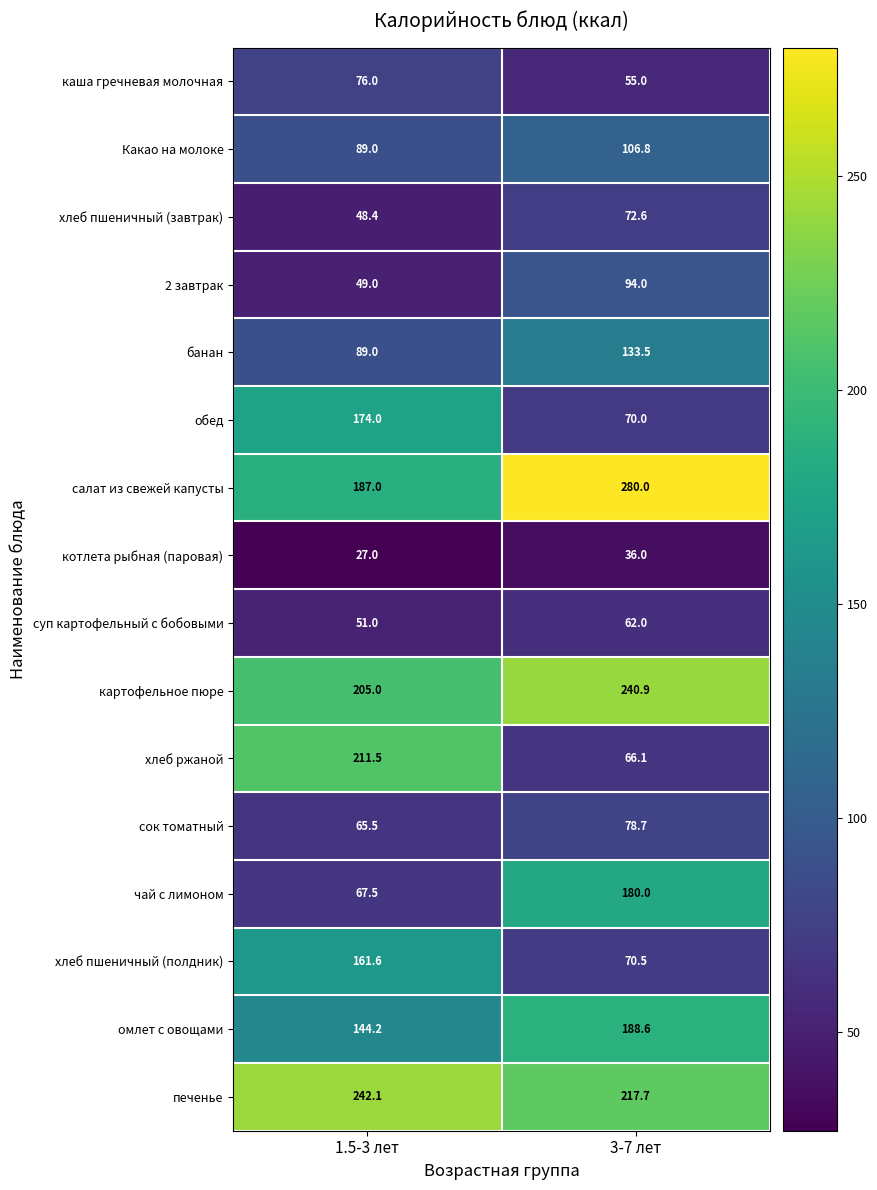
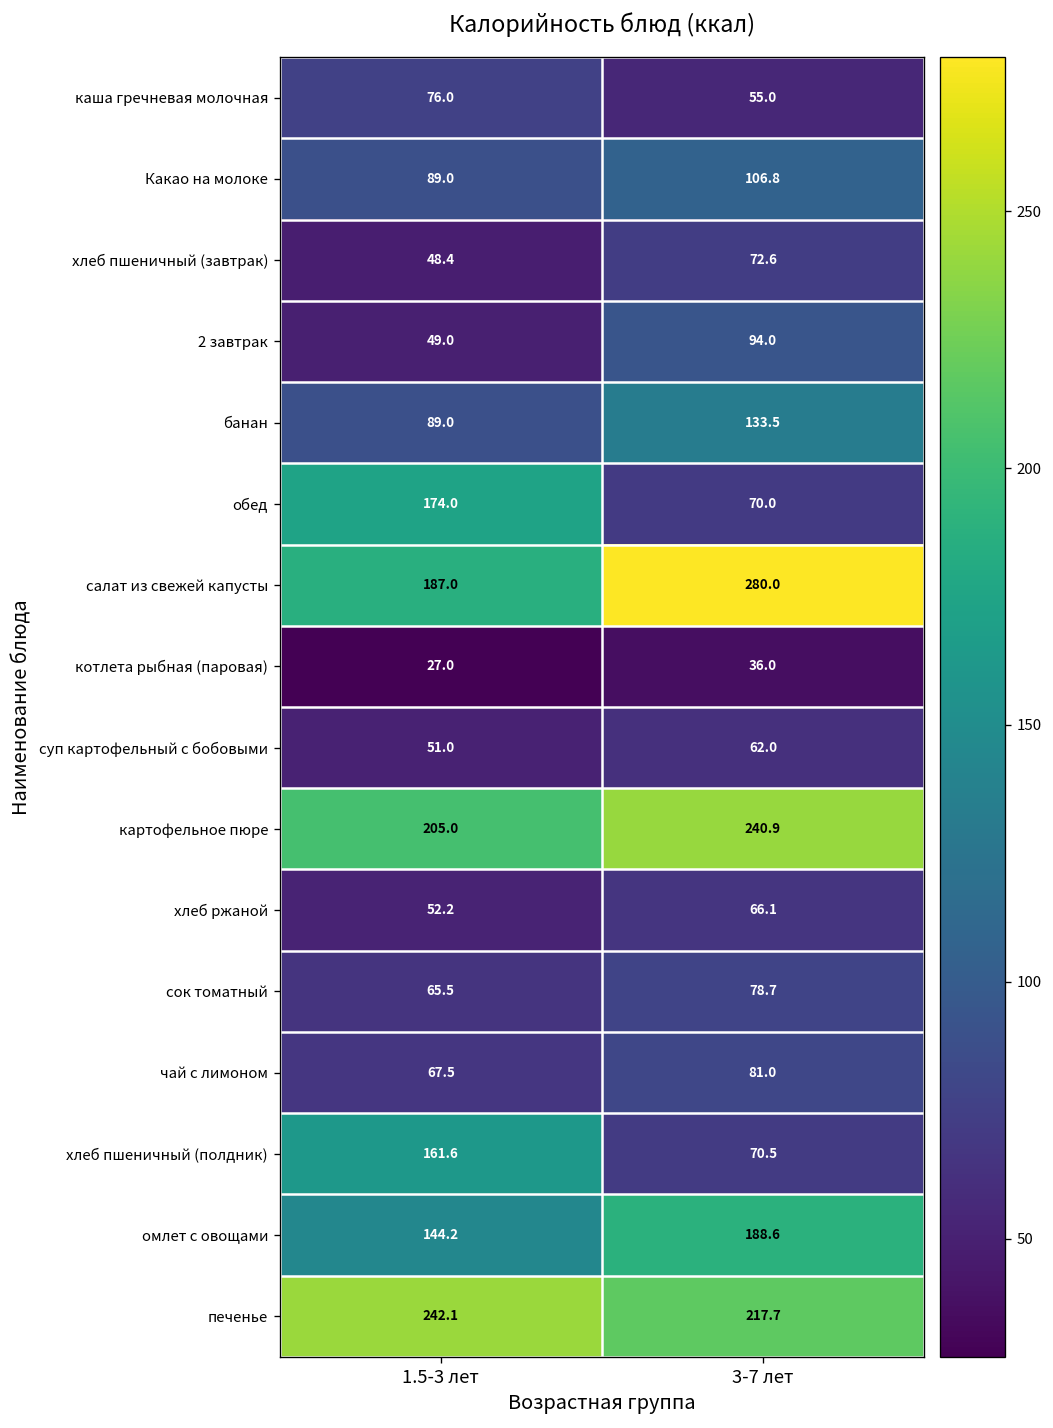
  {
    "каша гречневая молочная": {
      "1.5-3 лет": 76.0,
      "3-7 лет": 55.0
    },
    "Какао на молоке": {
      "1.5-3 лет": 89.0,
      "3-7 лет": 106.8
    },
    "хлеб пшеничный (завтрак)": {
      "1.5-3 лет": 48.4,
      "3-7 лет": 72.6
    },
    "2 завтрак": {
      "1.5-3 лет": 49.0,
      "3-7 лет": 94.0
    },
    "банан": {
      "1.5-3 лет": 89.0,
      "3-7 лет": 133.5
    },
    "обед": {
      "1.5-3 лет": 174.0,
      "3-7 лет": 70.0
    },
    "салат из свежей капусты": {
      "1.5-3 лет": 187.0,
      "3-7 лет": 280.0
    },
    "котлета рыбная (паровая)": {
      "1.5-3 лет": 27.0,
      "3-7 лет": 36.0
    },
    "суп картофельный с бобовыми": {
      "1.5-3 лет": 51.0,
      "3-7 лет": 62.0
    },
    "картофельное пюре": {
      "1.5-3 лет": 205.0,
      "3-7 лет": 240.9
    },
    "хлеб ржаной": {
-     "1.5-3 лет": 211.5,
+     "1.5-3 лет": 52.2,
      "3-7 лет": 66.1
    },
    "сок томатный": {
      "1.5-3 лет": 65.5,
      "3-7 лет": 78.7
    },
    "чай с лимоном": {
      "1.5-3 лет": 67.5,
-     "3-7 лет": 180.0
+     "3-7 лет": 81.0
    },
    "хлеб пшеничный (полдник)": {
      "1.5-3 лет": 161.6,
      "3-7 лет": 70.5
    },
    "омлет с овощами": {
      "1.5-3 лет": 144.2,
      "3-7 лет": 188.6
    },
    "печенье": {
      "1.5-3 лет": 242.1,
      "3-7 лет": 217.7
    }
  }
